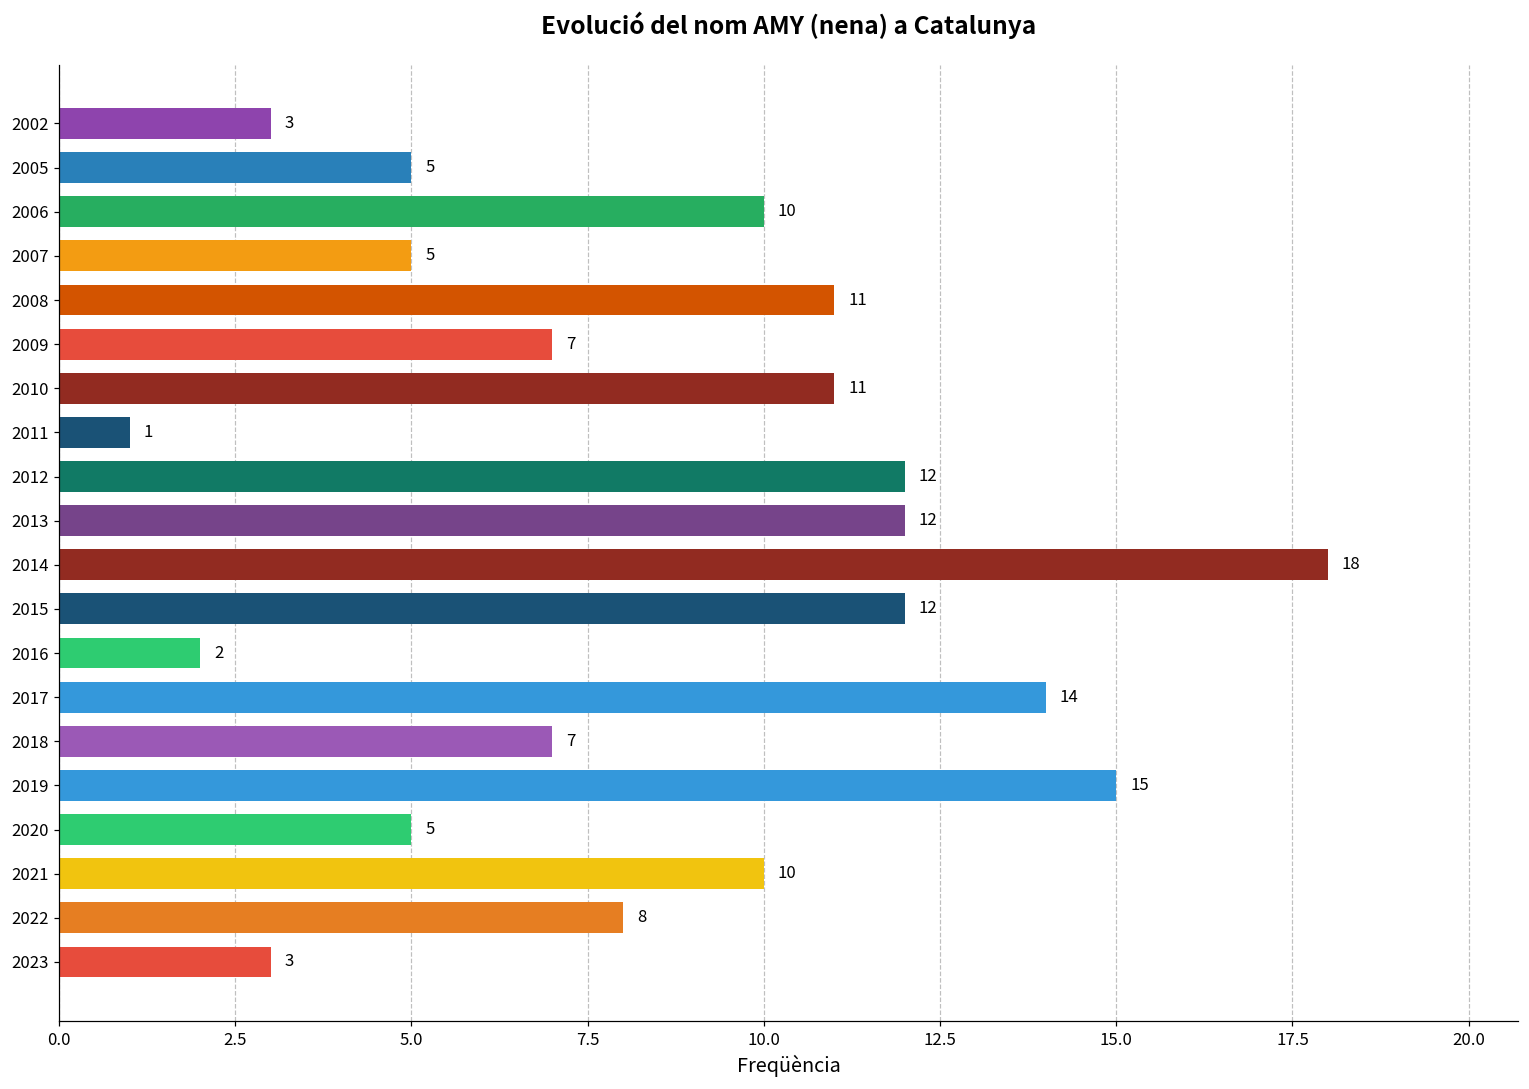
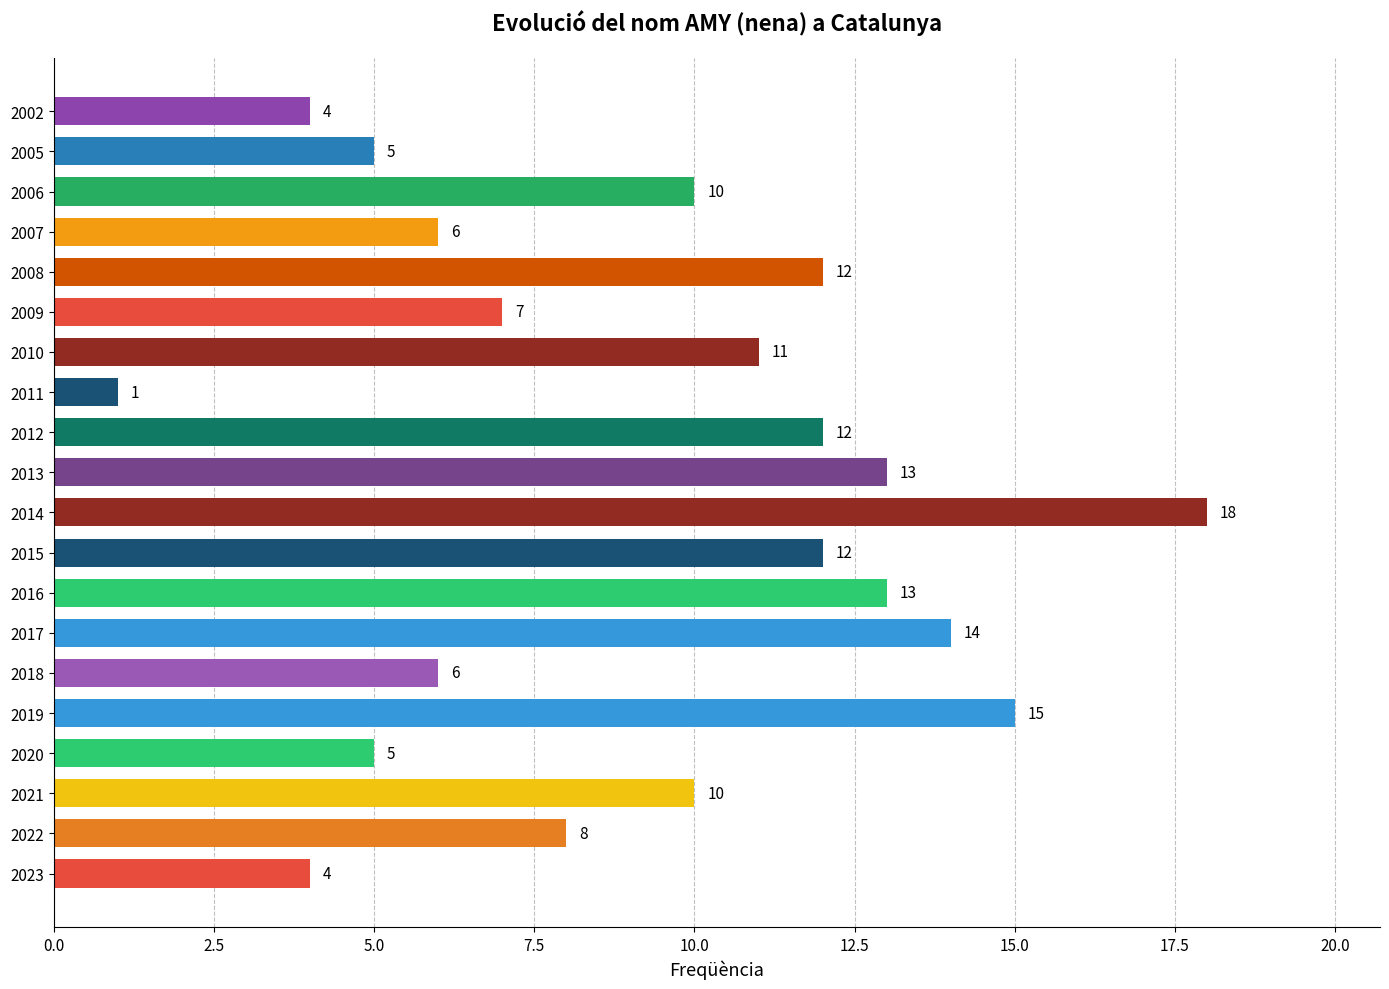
  {
-   "2002": 3,
+   "2002": 4,
    "2005": 5,
    "2006": 10,
-   "2007": 5,
-   "2008": 11,
+   "2007": 6,
+   "2008": 12,
    "2009": 7,
    "2010": 11,
    "2011": 1,
    "2012": 12,
-   "2013": 12,
+   "2013": 13,
    "2014": 18,
    "2015": 12,
-   "2016": 2,
+   "2016": 13,
    "2017": 14,
-   "2018": 7,
+   "2018": 6,
    "2019": 15,
    "2020": 5,
    "2021": 10,
    "2022": 8,
-   "2023": 3
+   "2023": 4
  }
